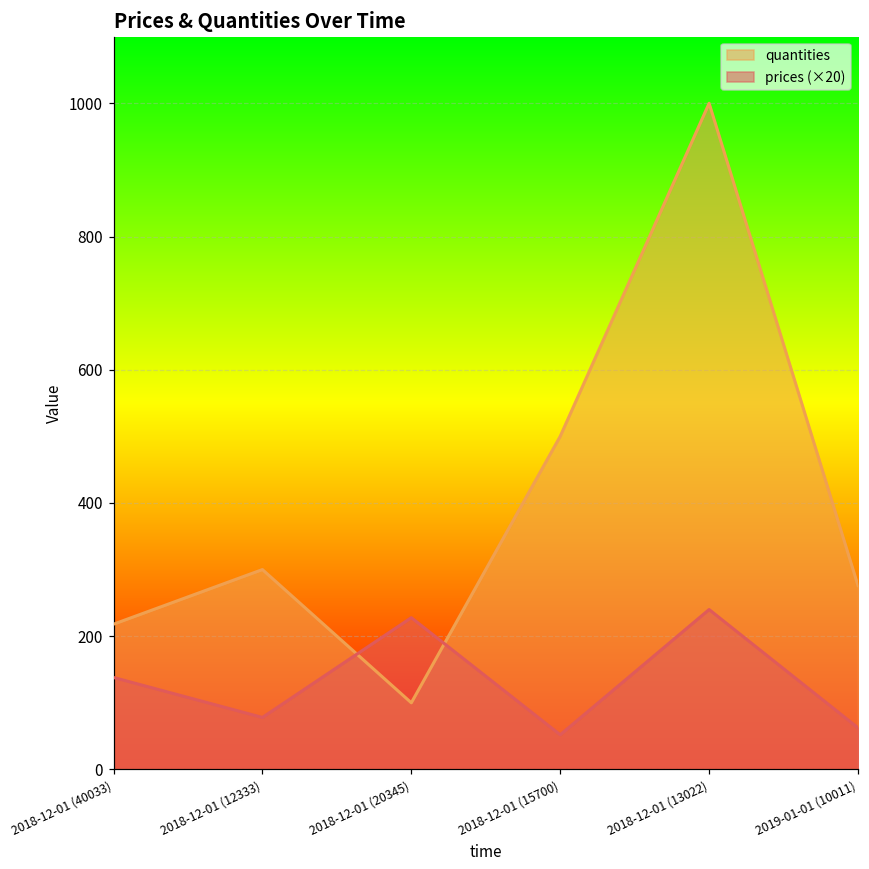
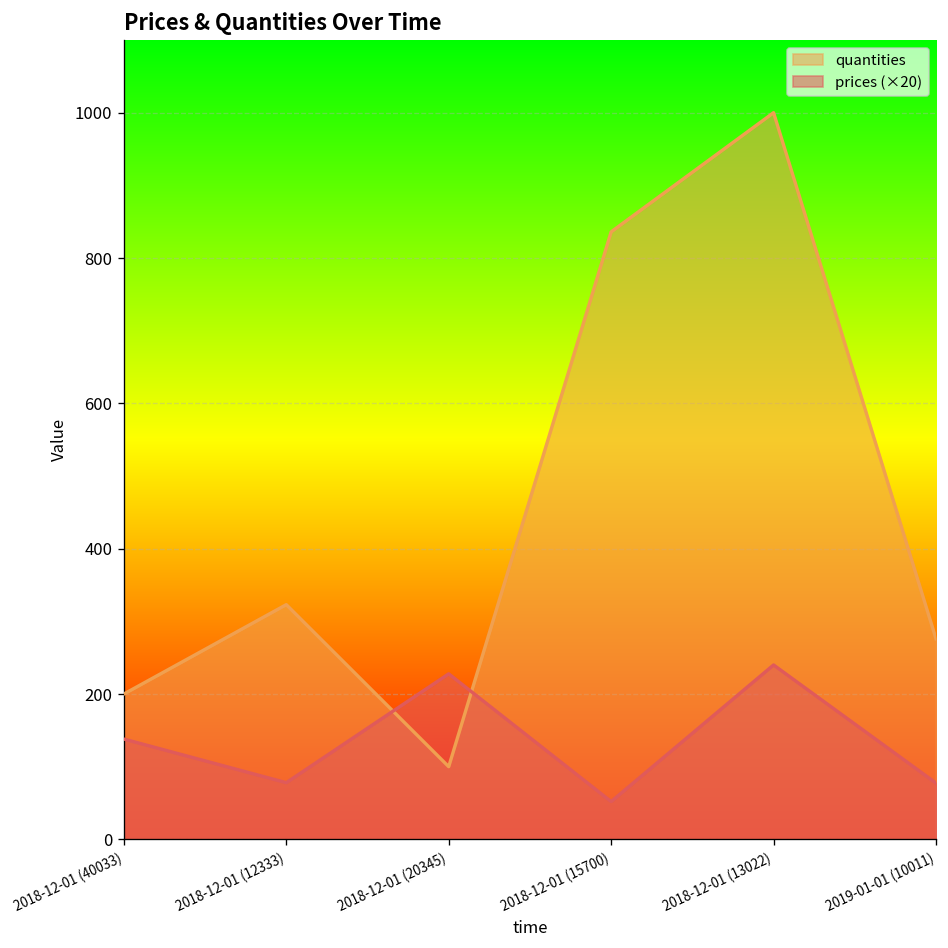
  {
    "quantities": {
-     "2018-12-01 (40033)": 220,
-     "2018-12-01 (12333)": 300,
+     "2018-12-01 (40033)": 200,
+     "2018-12-01 (12333)": 320,
      "2018-12-01 (20345)": 100,
-     "2018-12-01 (15700)": 500,
+     "2018-12-01 (15700)": 840,
      "2018-12-01 (13022)": 1000,
      "2019-01-01 (10011)": 280
    },
    "prices (×20)": {
      "2018-12-01 (40033)": 140,
      "2018-12-01 (12333)": 80,
      "2018-12-01 (20345)": 230,
      "2018-12-01 (15700)": 50,
      "2018-12-01 (13022)": 240,
-     "2019-01-01 (10011)": 60
+     "2019-01-01 (10011)": 80
    }
  }
